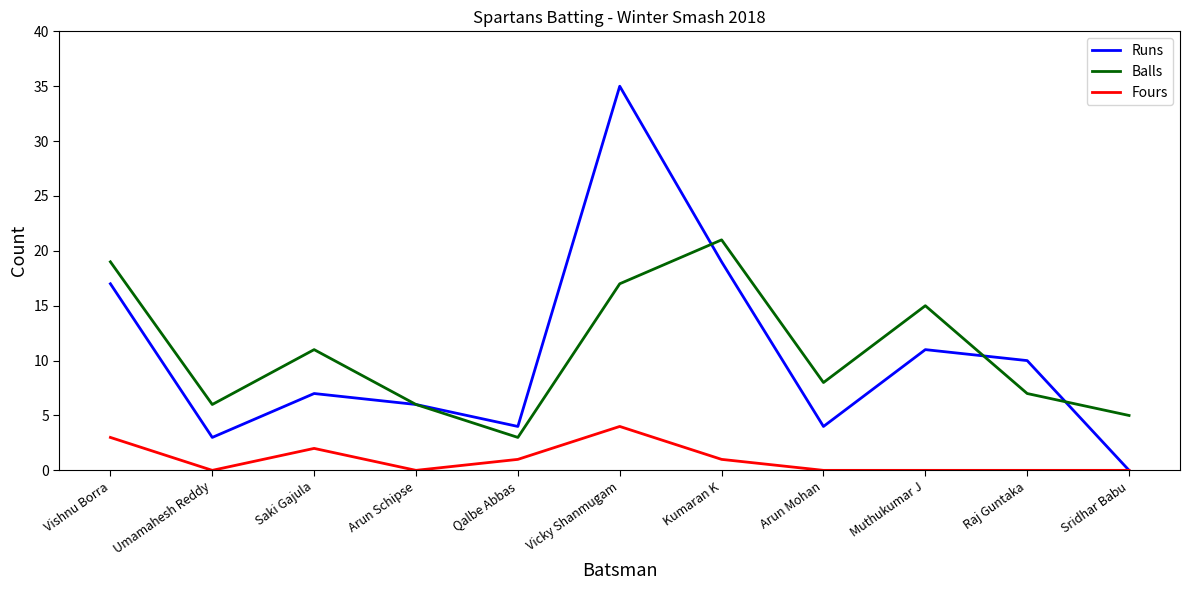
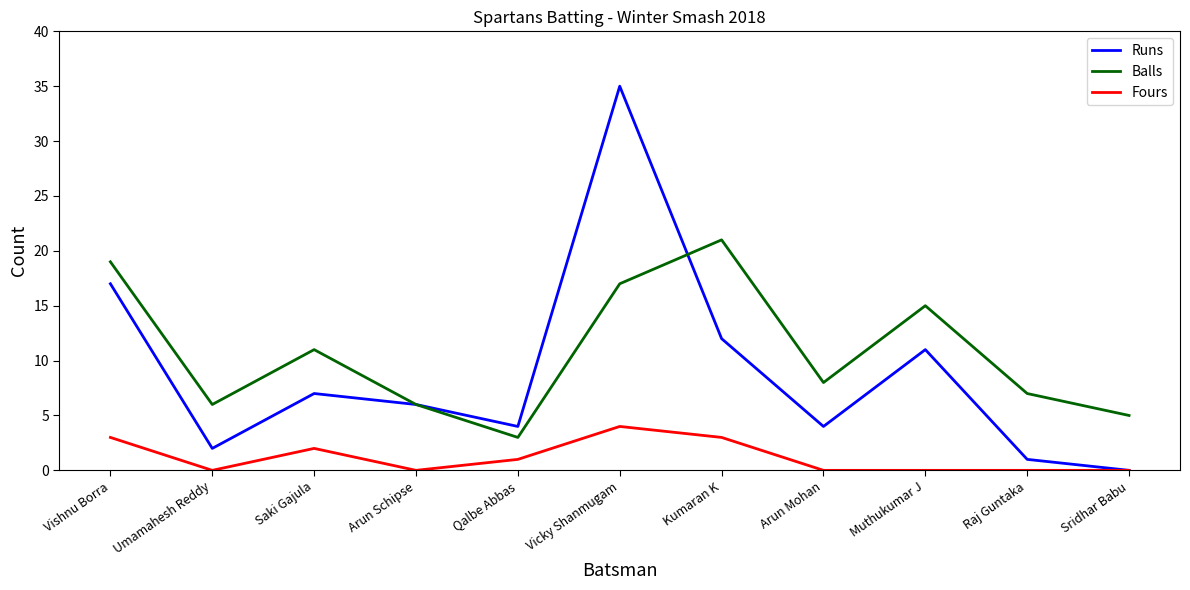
  {
    "Runs": {
      "Vishnu Borra": 17,
-     "Umamahesh Reddy": 3,
+     "Umamahesh Reddy": 2,
      "Saki Gajula": 7,
      "Qalbe Abbas": 4,
      "Vicky Shanmugam": 35,
-     "Kumaran K": 19,
+     "Kumaran K": 12,
      "Arun Mohan": 4,
      "Muthukumar J": 11,
-     "Raj Guntaka": 10
+     "Raj Guntaka": 1
    },
    "Balls": {
      "Vishnu Borra": 19,
      "Umamahesh Reddy": 6,
      "Saki Gajula": 11,
      "Qalbe Abbas": 3,
      "Vicky Shanmugam": 17,
      "Kumaran K": 21,
      "Arun Mohan": 8,
      "Muthukumar J": 15,
      "Raj Guntaka": 7,
      "Sridhar Babu": 5
    },
    "Fours": {
      "Vishnu Borra": 3,
      "Umamahesh Reddy": 0,
      "Saki Gajula": 2,
      "Arun Schipse": 0,
      "Qalbe Abbas": 1,
      "Vicky Shanmugam": 4,
-     "Kumaran K": 1,
+     "Kumaran K": 3,
      "Arun Mohan": 0,
      "Muthukumar J": 0,
      "Raj Guntaka": 0
    }
  }
